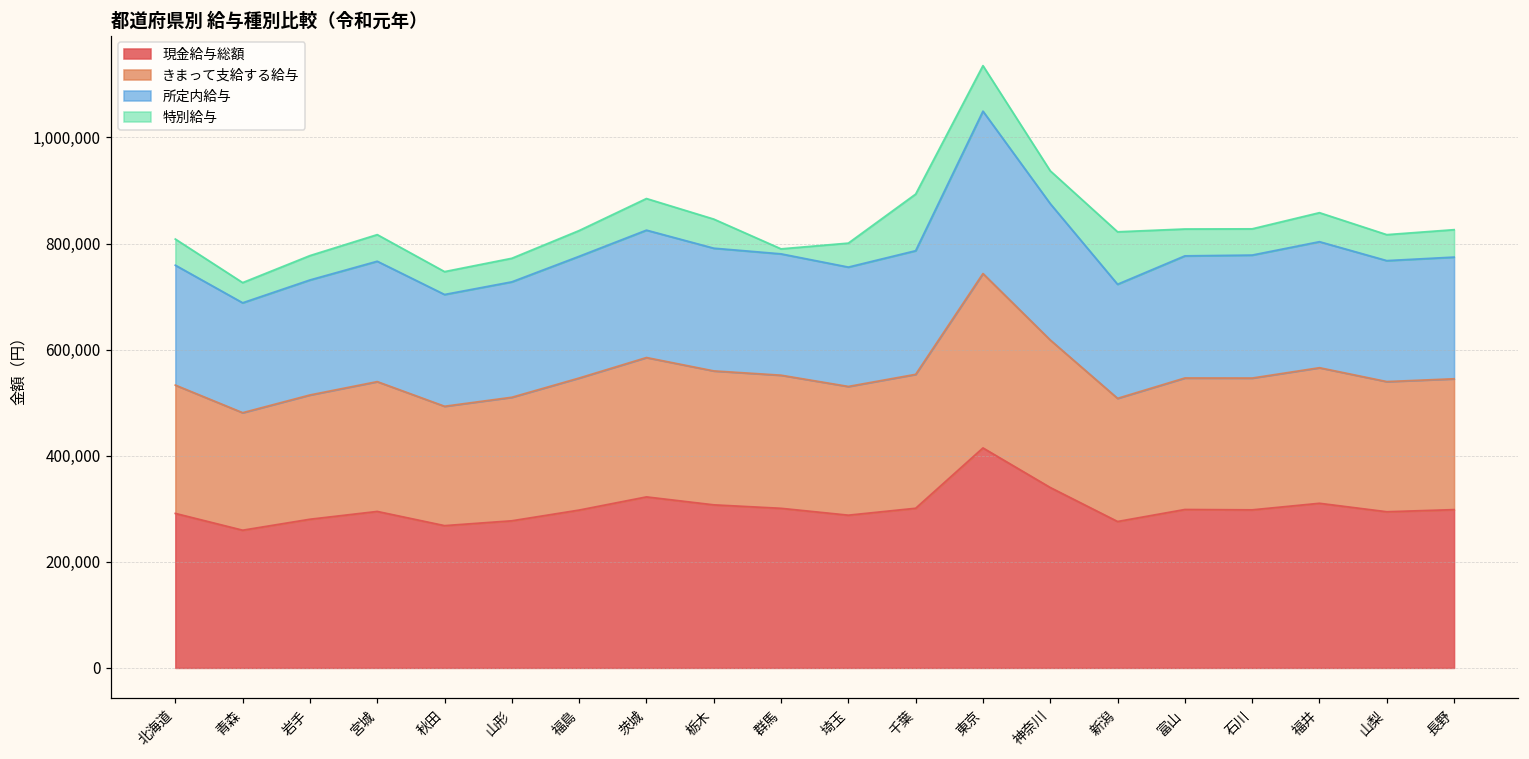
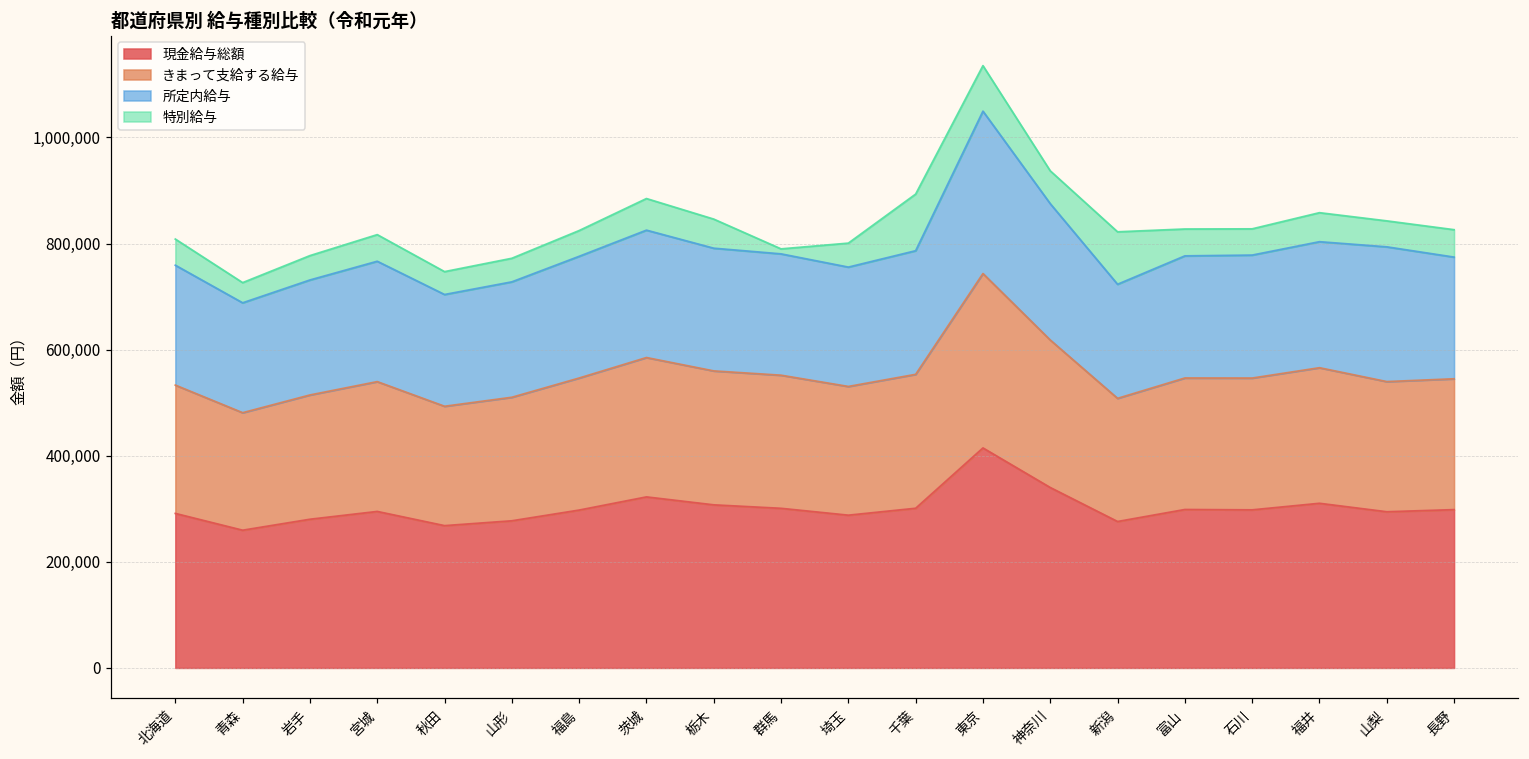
  {
    "所定内給与": {
      "北海道": "230,000",
      "青森": "210,000",
      "岩手": "220,000",
      "宮城": "230,000",
      "秋田": "210,000",
      "山形": "220,000",
      "福島": "230,000",
      "茨城": "240,000",
      "栃木": "230,000",
      "群馬": "230,000",
      "埼玉": "230,000",
      "千葉": "230,000",
      "東京": "310,000",
      "神奈川": "260,000",
      "新潟": "220,000",
      "富山": "230,000",
      "石川": "230,000",
      "福井": "240,000",
-     "山梨": "230,000",
+     "山梨": "250,000",
      "長野": "230,000"
    },
    "特別給与": {
      "北海道": "50,000",
      "青森": "40,000",
      "岩手": "50,000",
      "宮城": "50,000",
      "秋田": "40,000",
      "山形": "40,000",
      "福島": "50,000",
      "茨城": "60,000",
      "栃木": "50,000",
      "群馬": "10,000",
      "埼玉": "50,000",
      "千葉": "110,000",
      "東京": "90,000",
      "神奈川": "60,000",
      "新潟": "100,000",
      "富山": "50,000",
      "石川": "50,000",
      "福井": "50,000",
      "山梨": "50,000",
      "長野": "50,000"
    }
  }
